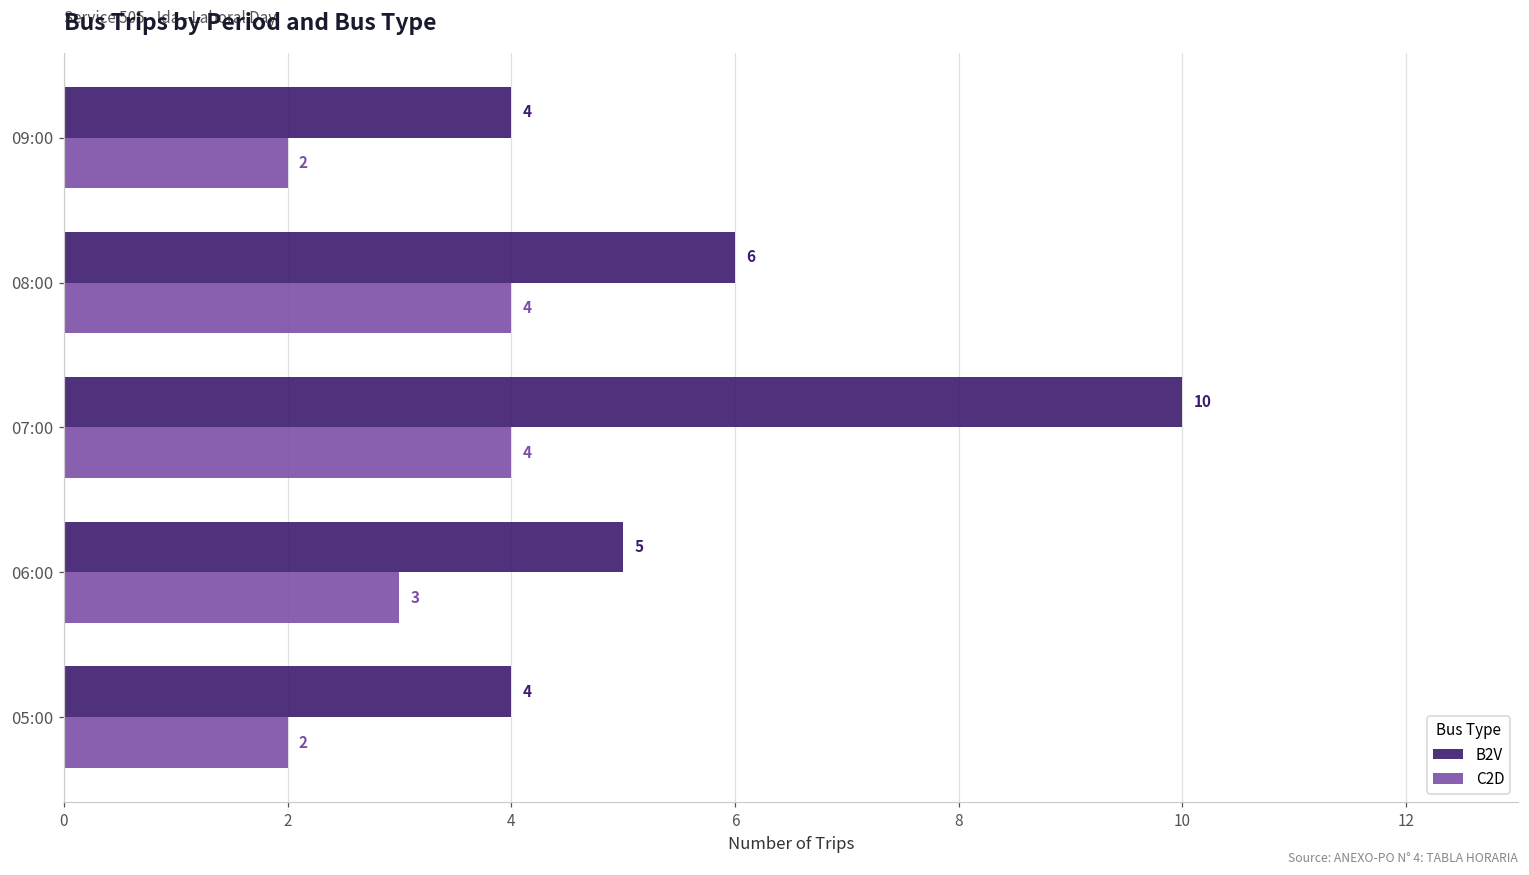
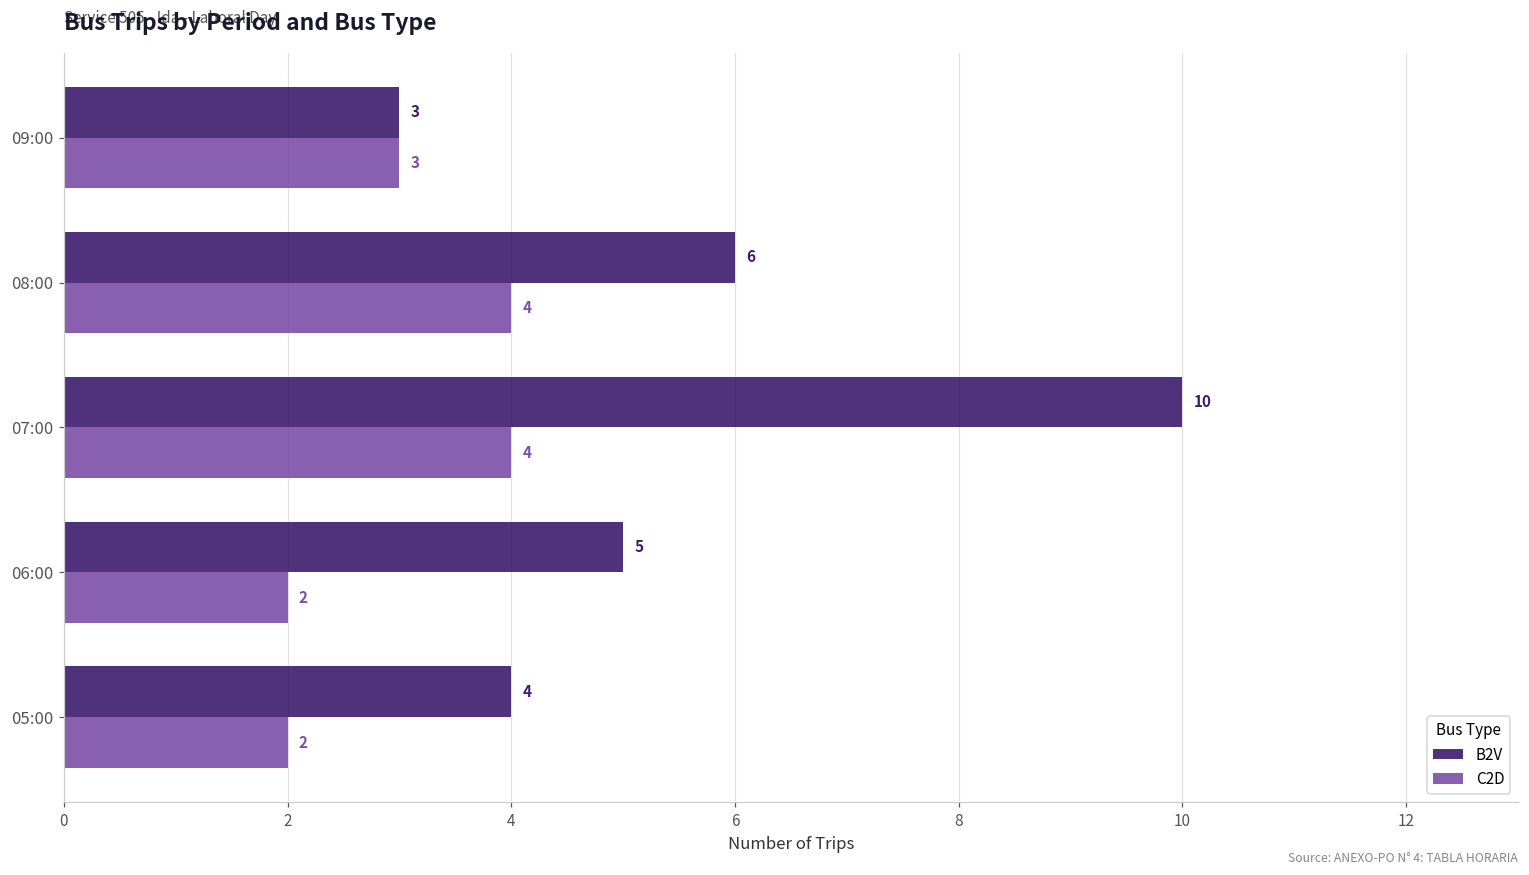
  {
    "B2V": {
-     "09:00": 4,
+     "09:00": 3,
      "08:00": 6,
      "07:00": 10,
      "06:00": 5,
      "05:00": 4
    },
    "C2D": {
-     "09:00": 2,
+     "09:00": 3,
      "08:00": 4,
      "07:00": 4,
-     "06:00": 3,
+     "06:00": 2,
      "05:00": 2
    }
  }
